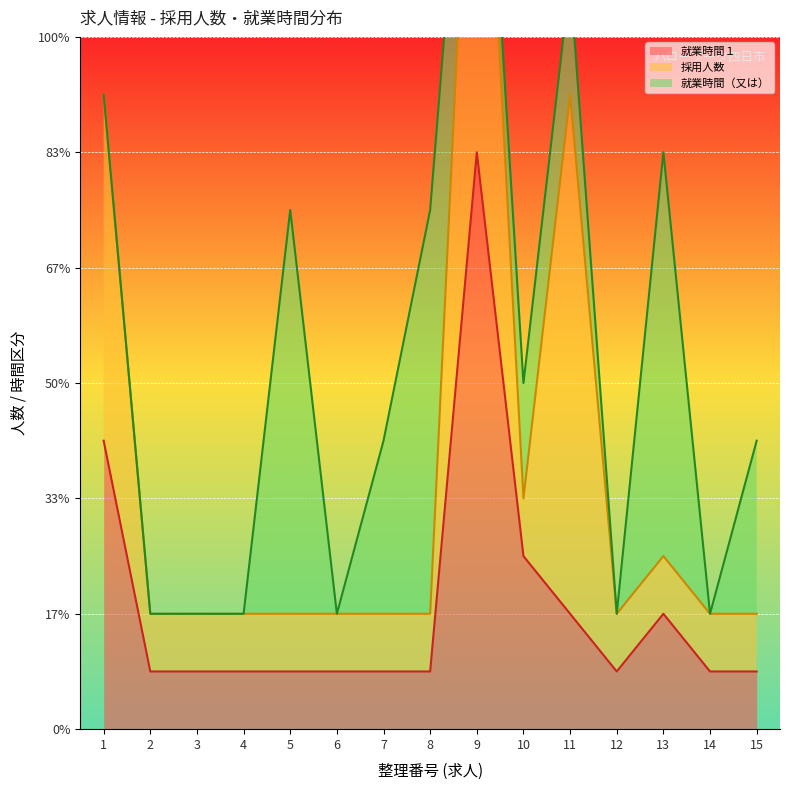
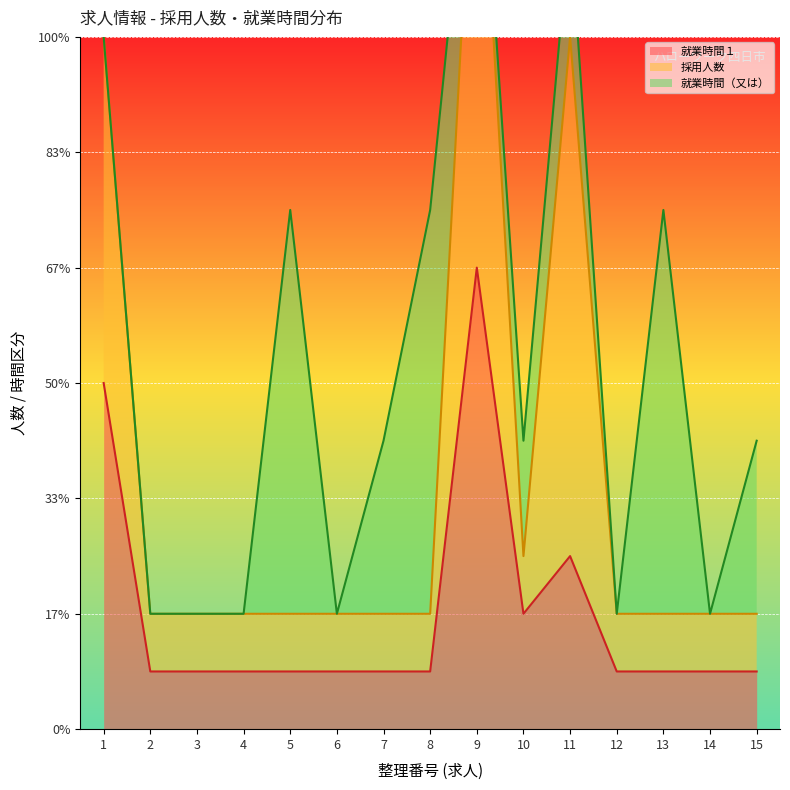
  {
    "就業時間１": {
-     "1": "42%",
+     "1": "50%",
      "2": "8%",
      "3": "8%",
      "4": "8%",
      "5": "8%",
      "6": "8%",
      "7": "8%",
      "8": "8%",
-     "9": "83%",
-     "10": "25%",
-     "11": "17%",
+     "9": "67%",
+     "10": "17%",
+     "11": "25%",
      "12": "8%",
-     "13": "17%",
+     "13": "8%",
      "14": "8%",
      "15": "8%"
    },
    "採用人数": {
      "5": "8%",
      "7": "8%",
      "8": "8%",
      "10": "8%",
      "11": "75%",
      "13": "8%",
      "15": "8%"
    },
    "就業時間（又は）": {
      "5": "58%",
      "7": "25%",
      "8": "58%",
      "10": "17%",
      "13": "58%",
      "15": "25%"
    }
  }
